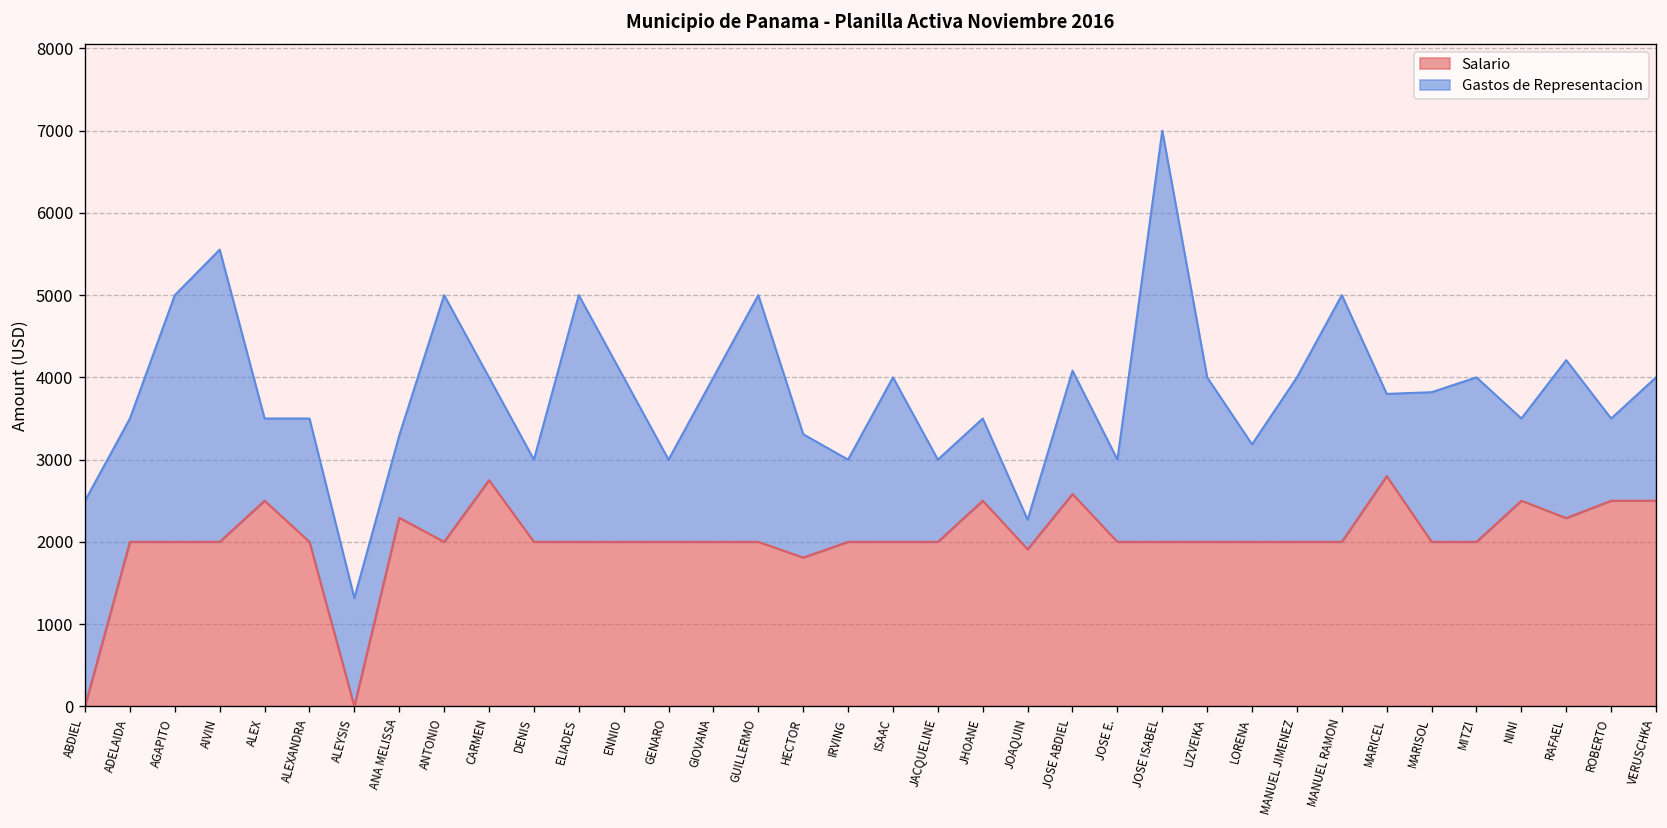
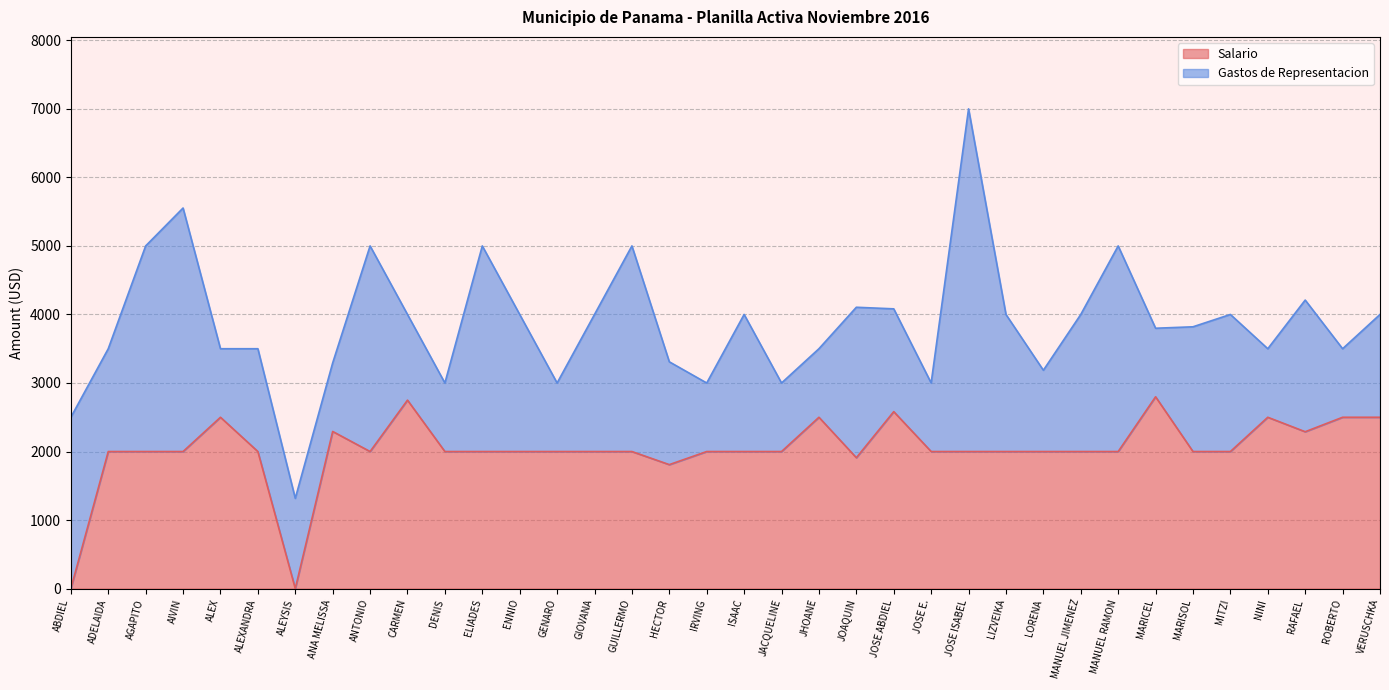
  {
    "Salario": {
      "ABDIEL": 0,
      "ADELAIDA": 2000,
      "AGAPITO": 2000,
      "AIVIN": 2000,
      "ALEX": 2500,
      "ALEXANDRA": 2000,
      "ALEYSIS": 0,
      "ANA MELISSA": 2300,
      "ANTONIO": 2000,
      "CARMEN": 2800,
      "DENIS": 2000,
      "ELIADES": 2000,
      "ENNIO": 2000,
      "GENARO": 2000,
      "GIOVANA": 2000,
      "GUILLERMO": 2000,
      "HECTOR": 1800,
      "IRVING": 2000,
      "ISAAC": 2000,
      "JACQUELINE": 2000,
      "JHOANE": 2500,
      "JOAQUIN": 1900,
      "JOSE ABDIEL": 2600,
      "JOSE E.": 2000,
      "JOSE ISABEL": 2000,
      "LIZVEIKA": 2000,
      "LORENA": 2000,
      "MANUEL JIMENEZ": 2000,
      "MANUEL RAMON": 2000,
      "MARICEL": 2800,
      "MARISOL": 2000,
      "MITZI": 2000,
      "NINI": 2500,
      "RAFAEL": 2300,
      "ROBERTO": 2500,
      "VERUSCHKA": 2500
    },
    "Gastos de Representacion": {
      "ABDIEL": 2500,
      "ADELAIDA": 1500,
      "AGAPITO": 3000,
      "AIVIN": 3600,
      "ALEX": 1000,
      "ALEXANDRA": 1500,
      "ALEYSIS": 1300,
      "ANA MELISSA": 1000,
      "ANTONIO": 3000,
      "CARMEN": 1300,
      "DENIS": 1000,
      "ELIADES": 3000,
      "ENNIO": 2000,
      "GENARO": 1000,
      "GIOVANA": 2000,
      "GUILLERMO": 3000,
      "HECTOR": 1500,
      "IRVING": 1000,
      "ISAAC": 2000,
      "JACQUELINE": 1000,
      "JHOANE": 1000,
-     "JOAQUIN": 400,
+     "JOAQUIN": 2200,
      "JOSE ABDIEL": 1500,
      "JOSE E.": 1000,
      "JOSE ISABEL": 5000,
      "LIZVEIKA": 2000,
      "LORENA": 1200,
      "MANUEL JIMENEZ": 2000,
      "MANUEL RAMON": 3000,
      "MARICEL": 1000,
      "MARISOL": 1800,
      "MITZI": 2000,
      "NINI": 1000,
      "RAFAEL": 1900,
      "ROBERTO": 1000,
      "VERUSCHKA": 1500
    }
  }
